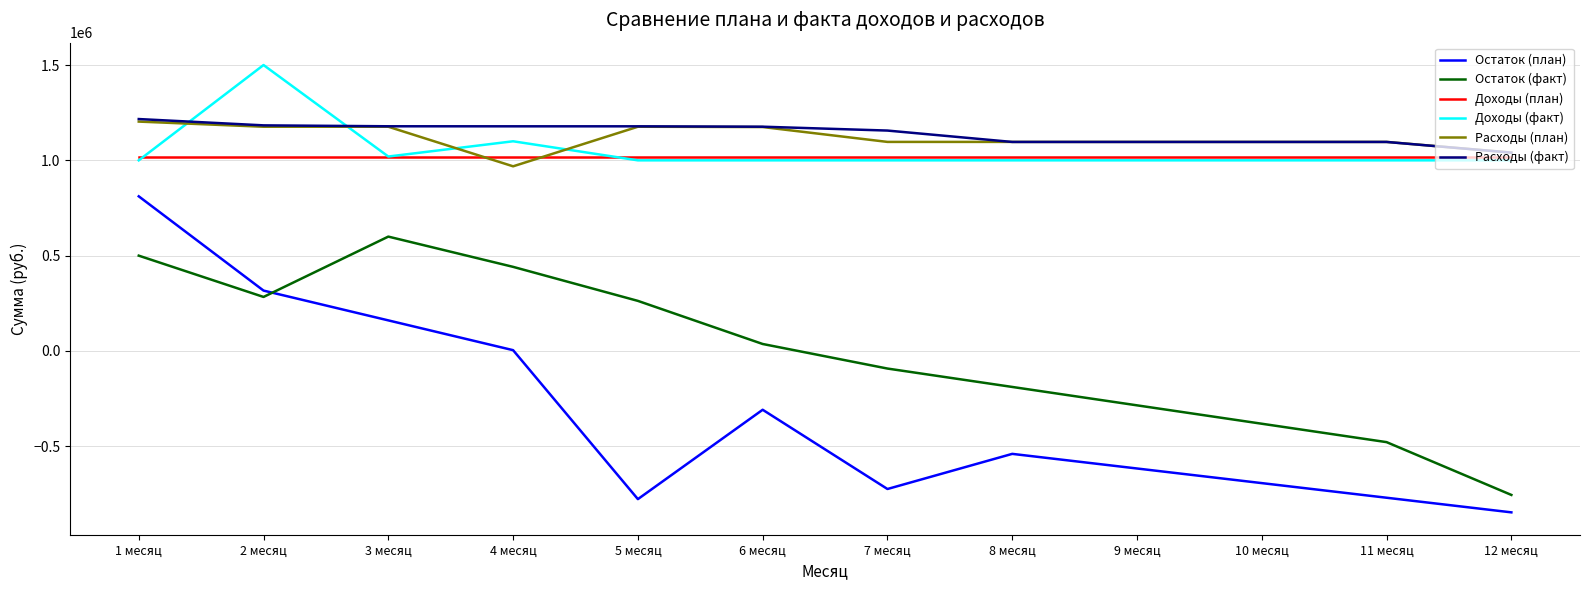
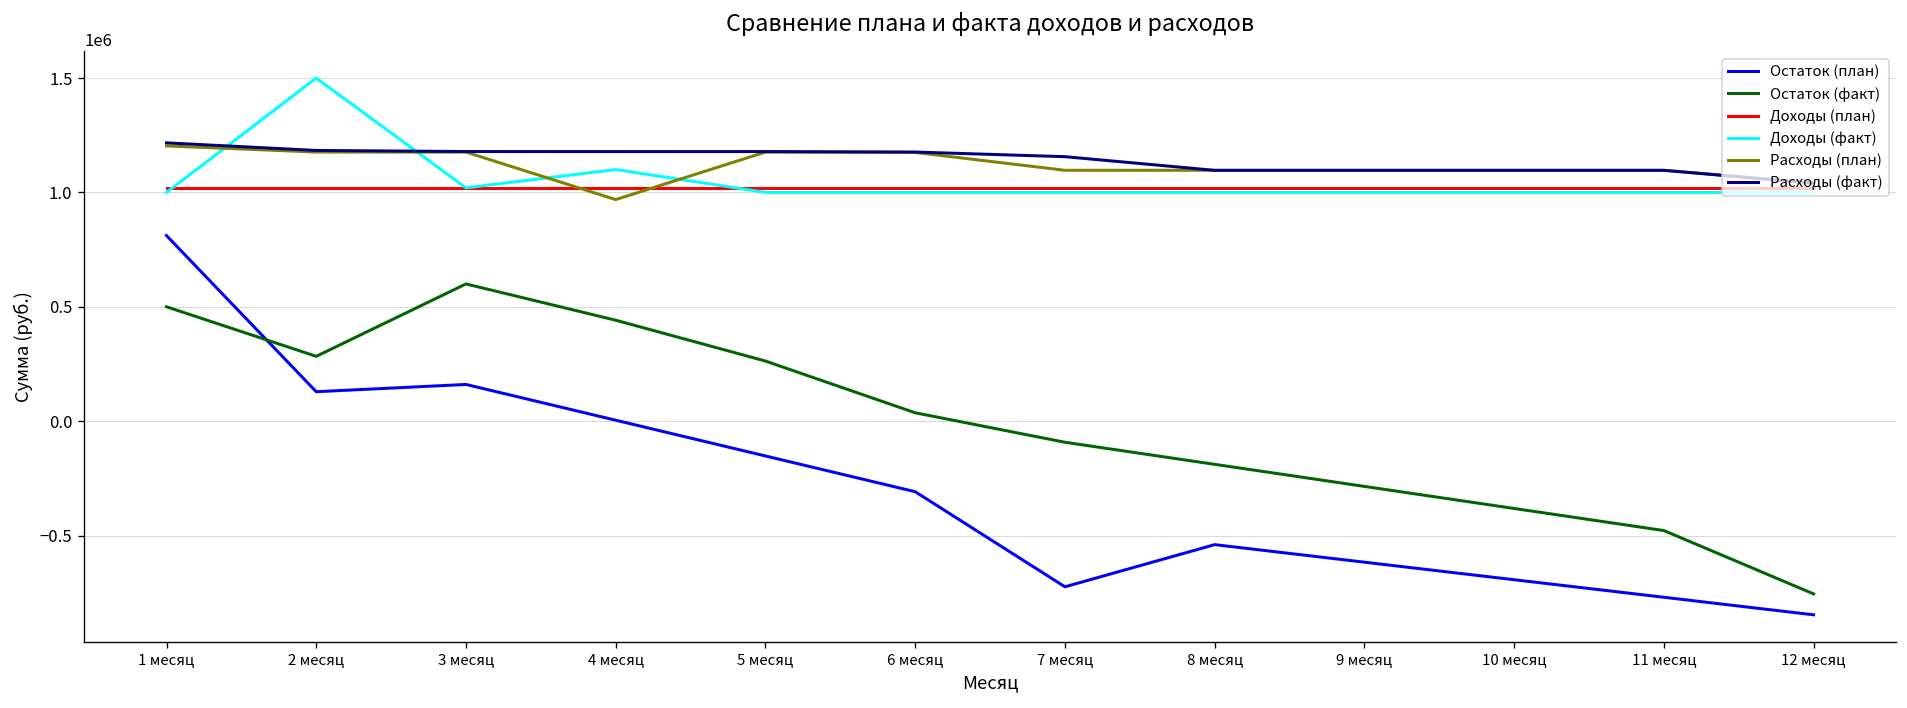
  {
    "Остаток (план)": {
      "1 месяц": 810000,
-     "2 месяц": 320000,
+     "2 месяц": 130000,
      "3 месяц": 160000,
      "4 месяц": 0,
-     "5 месяц": -780000,
+     "5 месяц": -150000,
      "6 месяц": -310000,
      "7 месяц": -720000,
      "8 месяц": -540000,
      "9 месяц": -620000,
      "10 месяц": -690000,
      "11 месяц": -770000,
      "12 месяц": -850000
    },
    "Остаток (факт)": {
      "1 месяц": 500000,
      "2 месяц": 280000,
      "3 месяц": 600000,
      "4 месяц": 440000,
      "5 месяц": 260000,
      "6 месяц": 40000,
      "7 месяц": -90000,
      "8 месяц": -190000,
      "9 месяц": -290000,
      "10 месяц": -380000,
      "11 месяц": -480000,
      "12 месяц": -760000
    },
    "Доходы (план)": {
      "1 месяц": 1020000,
      "2 месяц": 1020000,
      "4 месяц": 1020000,
      "5 месяц": 1020000,
      "6 месяц": 1020000,
      "7 месяц": 1020000,
      "8 месяц": 1020000,
      "9 месяц": 1020000,
      "10 месяц": 1020000,
      "11 месяц": 1020000
    },
    "Доходы (факт)": {
      "1 месяц": 1000000,
      "2 месяц": 1500000,
      "4 месяц": 1100000,
      "5 месяц": 1000000,
      "6 месяц": 1000000,
      "7 месяц": 1000000,
      "8 месяц": 1000000,
      "9 месяц": 1000000,
      "10 месяц": 1000000,
      "11 месяц": 1000000
    },
    "Расходы (план)": {
      "4 месяц": 970000,
      "7 месяц": 1100000
    },
    "Расходы (факт)": {
      "4 месяц": 1180000,
      "7 месяц": 1160000
    }
  }
